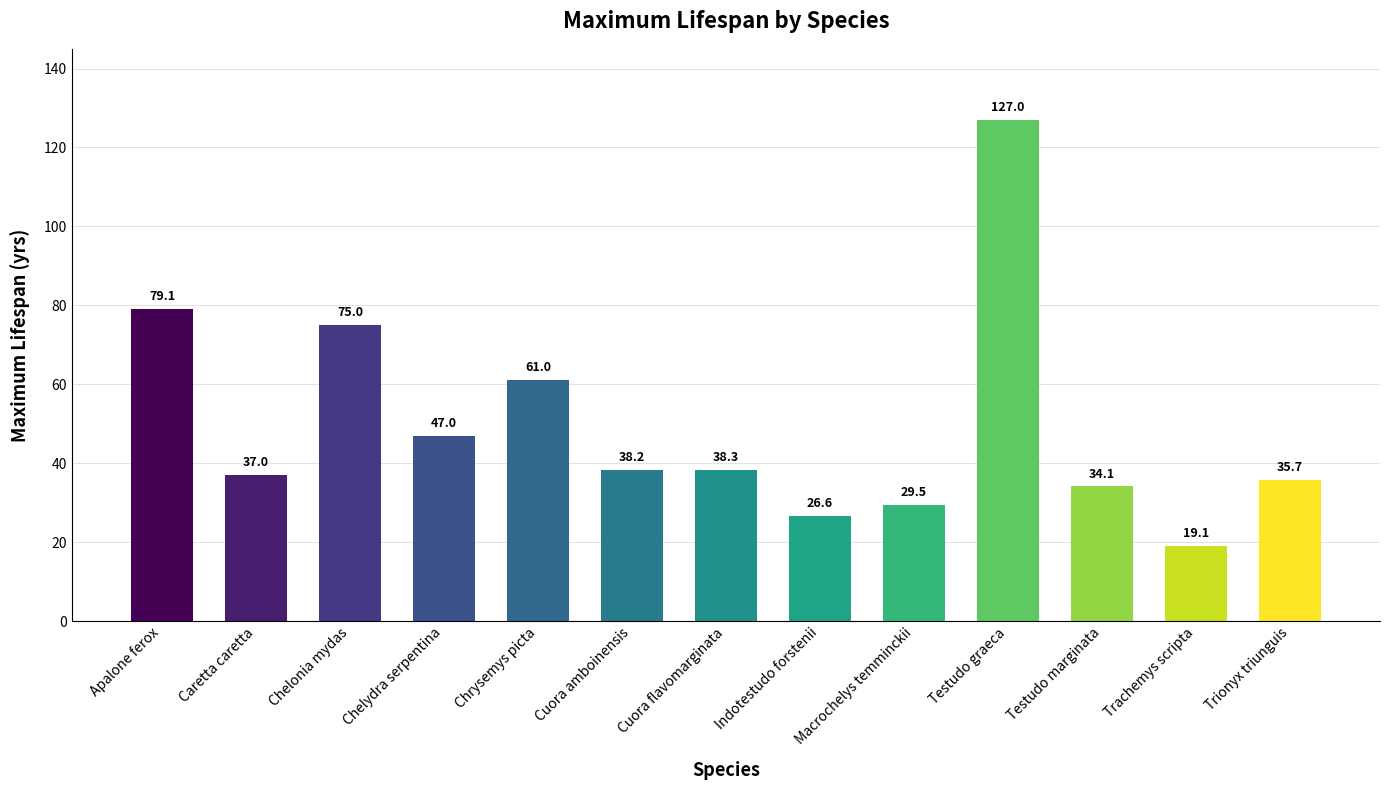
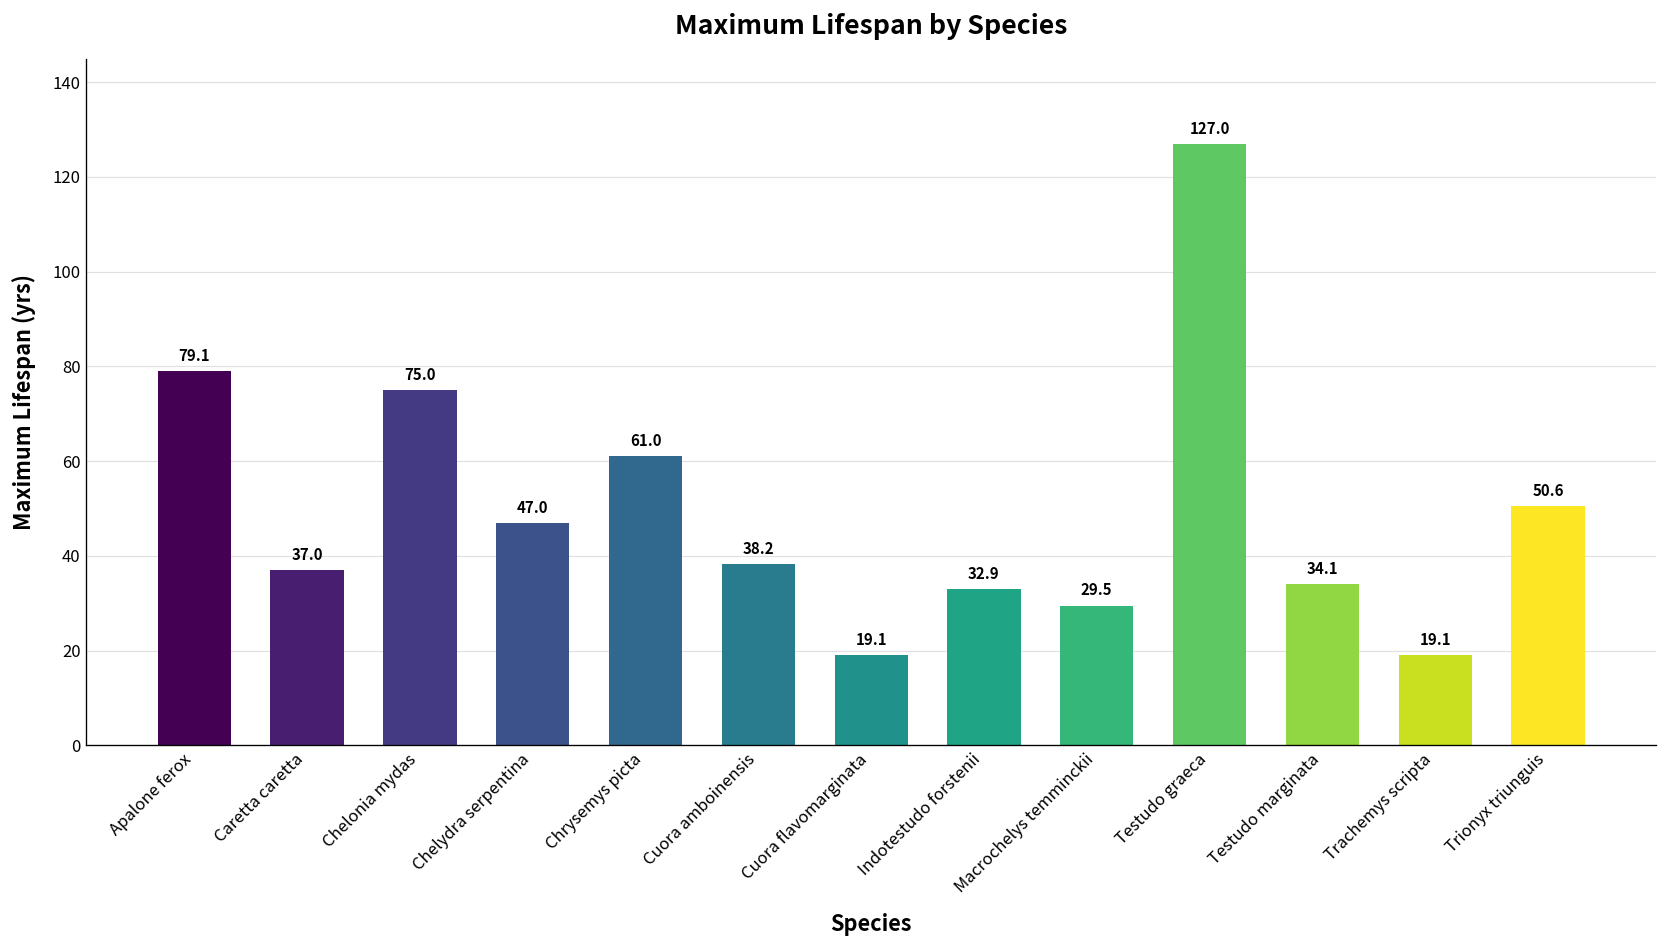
  {
    "Apalone ferox": 79.1,
    "Caretta caretta": 37.0,
    "Chelonia mydas": 75.0,
    "Chelydra serpentina": 47.0,
    "Chrysemys picta": 61.0,
    "Cuora amboinensis": 38.2,
-   "Cuora flavomarginata": 38.3,
-   "Indotestudo forstenii": 26.6,
+   "Cuora flavomarginata": 19.1,
+   "Indotestudo forstenii": 32.9,
    "Macrochelys temminckii": 29.5,
    "Testudo graeca": 127.0,
    "Testudo marginata": 34.1,
    "Trachemys scripta": 19.1,
-   "Trionyx triunguis": 35.7
+   "Trionyx triunguis": 50.6
  }
